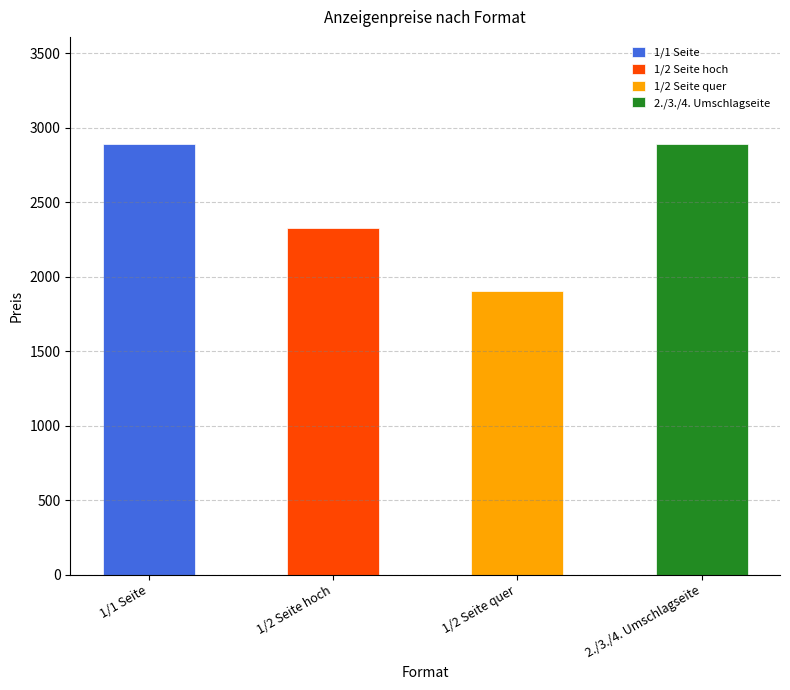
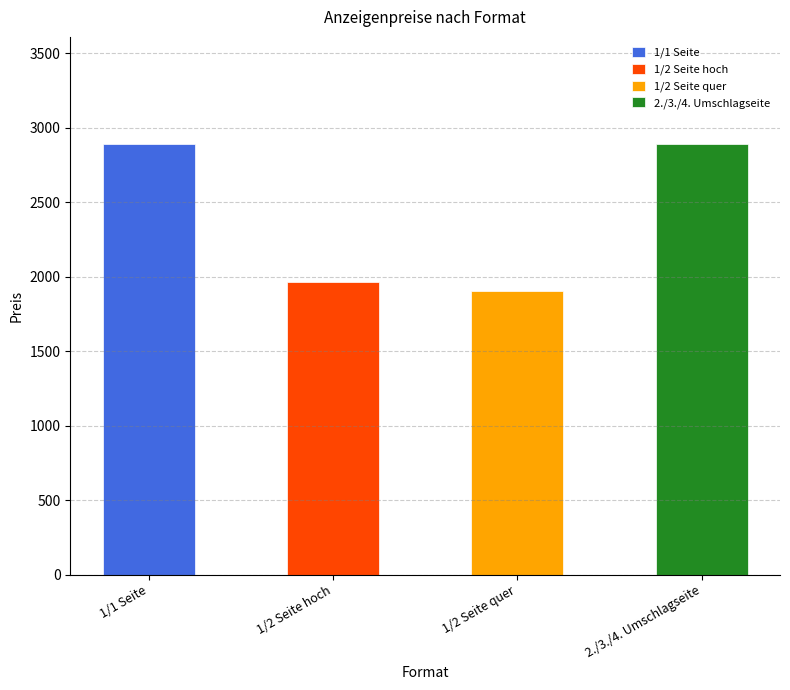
  {
    "1/1 Seite": 2890,
-   "1/2 Seite hoch": 2330,
+   "1/2 Seite hoch": 1960,
    "1/2 Seite quer": 1910,
    "2./3./4. Umschlagseite": 2890
  }
